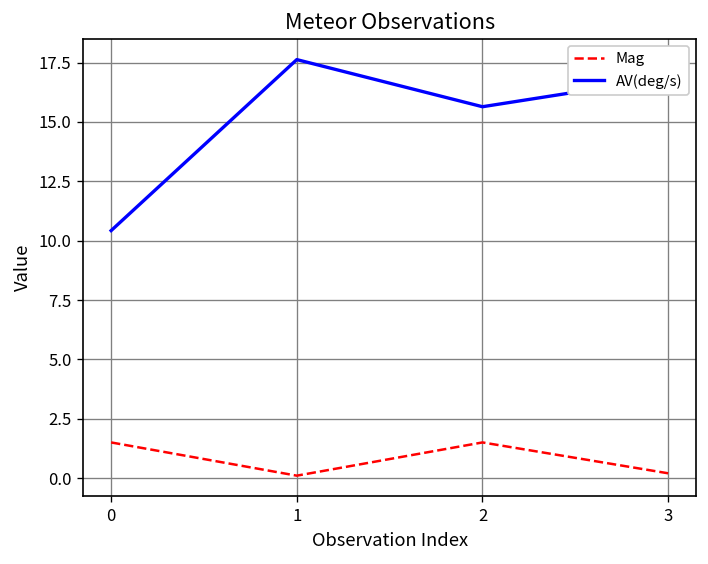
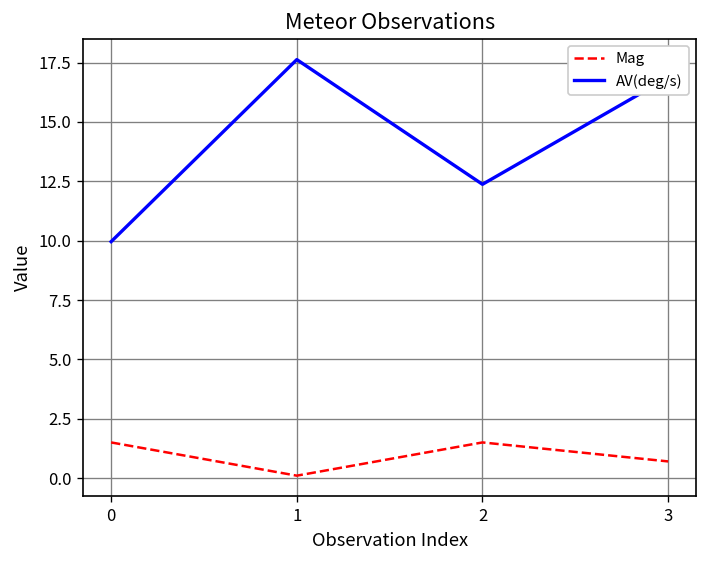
  {
    "Mag": {
      "0": 1.5,
      "1": 0.1,
      "2": 1.5,
-     "3": 0.2
+     "3": 0.7
    },
    "AV(deg/s)": {
-     "0": 10.4,
+     "0": 10.0,
      "1": 17.6,
-     "2": 15.6
+     "2": 12.4
    }
  }
